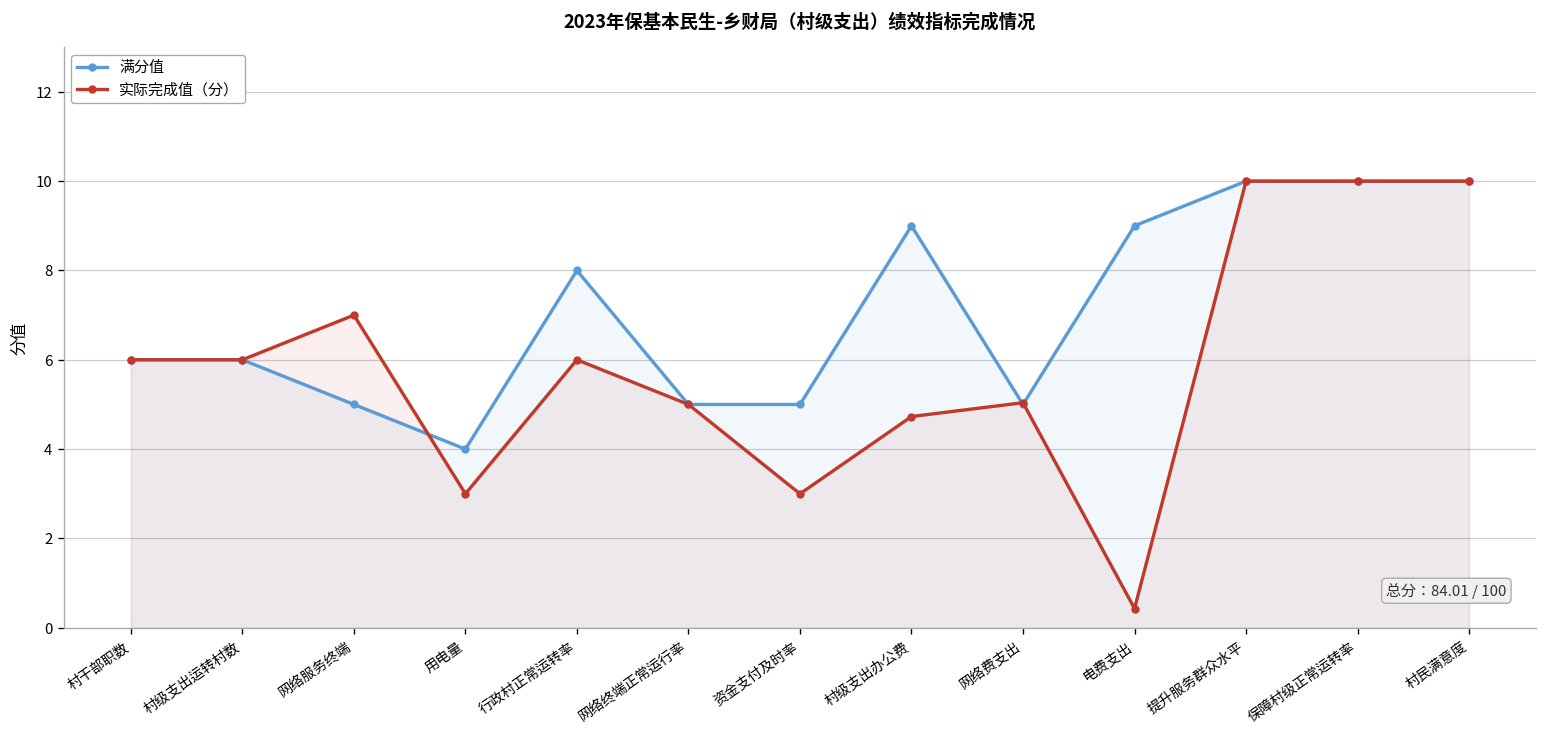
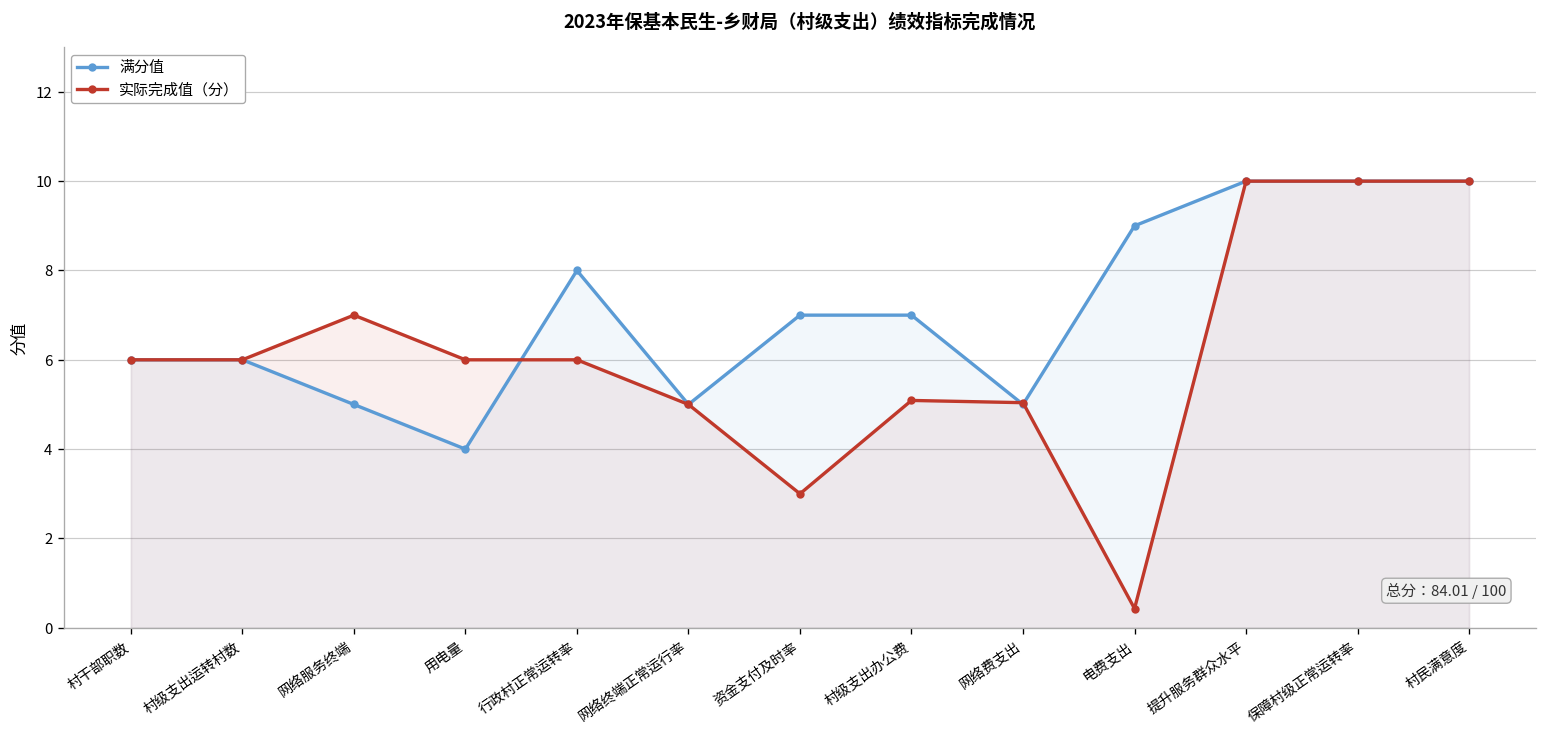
  {
    "满分值": {
      "网络服务终端": 5,
      "用电量": 4,
      "行政村正常运转率": 8,
-     "资金支付及时率": 5,
-     "村级支出办公费": 9,
+     "资金支付及时率": 7,
+     "村级支出办公费": 7,
      "电费支出": 9
    },
    "实际完成值（分）": {
      "网络服务终端": 7.0,
-     "用电量": 3,
+     "用电量": 6,
      "行政村正常运转率": 6.0,
      "资金支付及时率": 3.0,
-     "村级支出办公费": 4.7,
+     "村级支出办公费": 5.1,
      "电费支出": 0.4
    }
  }
